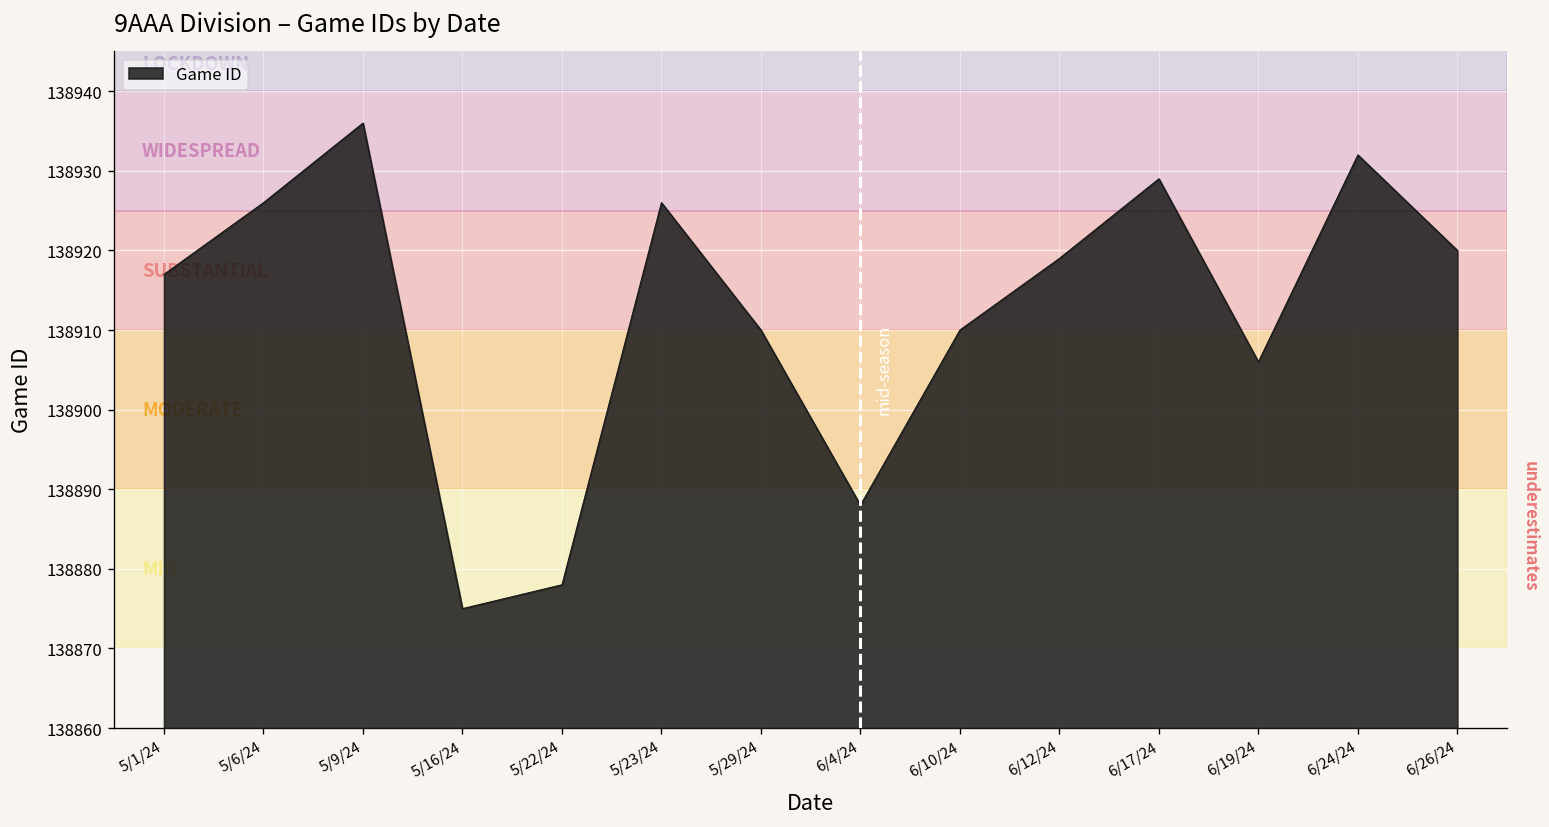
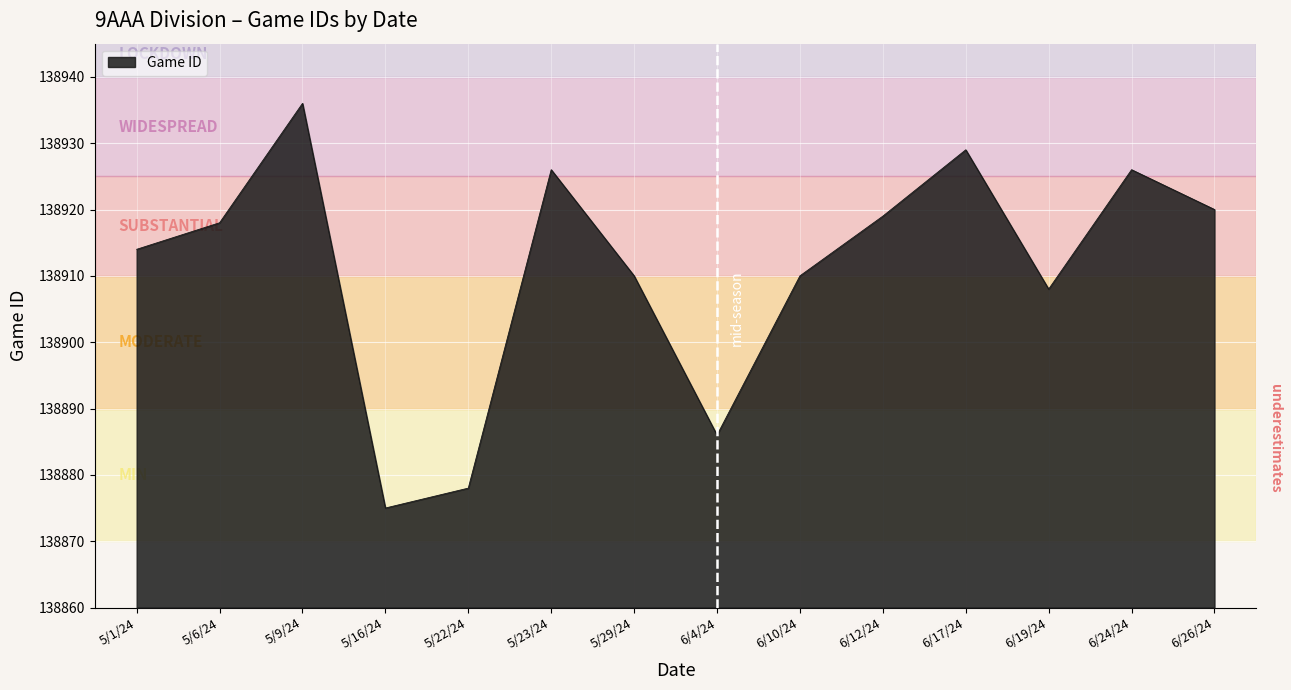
  {
-   "5/1/24": 138917,
-   "5/6/24": 138926,
+   "5/1/24": 138914,
+   "5/6/24": 138918,
    "5/9/24": 138936,
    "5/16/24": 138875,
    "5/22/24": 138878,
    "5/23/24": 138926,
    "5/29/24": 138910,
-   "6/4/24": 138888,
+   "6/4/24": 138886,
    "6/10/24": 138910,
    "6/12/24": 138919,
    "6/17/24": 138929,
-   "6/19/24": 138906,
-   "6/24/24": 138932,
+   "6/19/24": 138908,
+   "6/24/24": 138926,
    "6/26/24": 138920
  }
